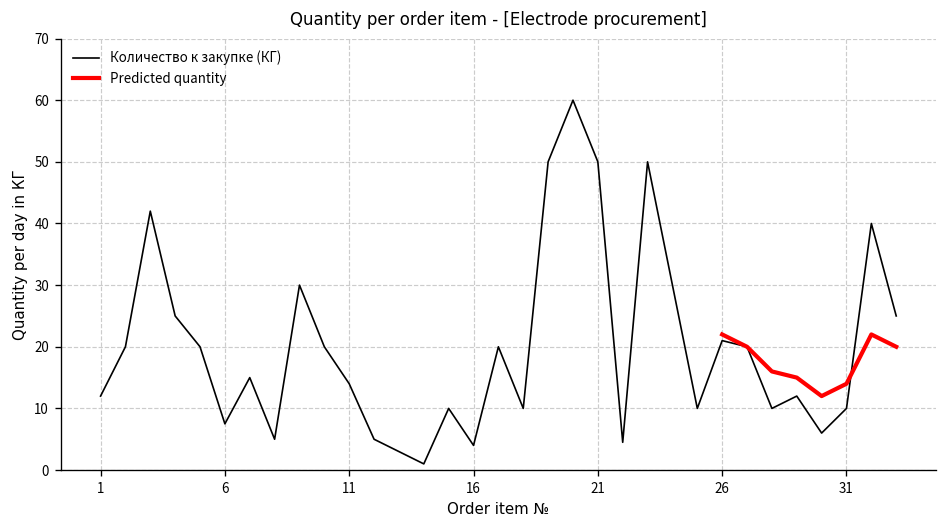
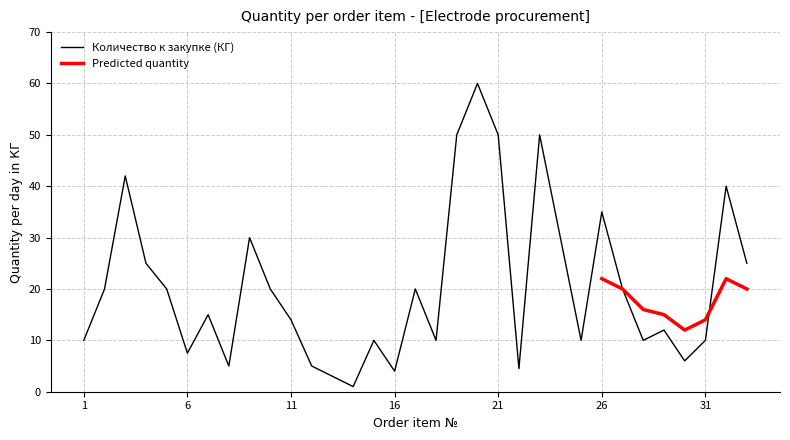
  {
    "Количество к закупке (КГ)": {
-     "1": 12,
+     "1": 10,
      "6": 8,
      "11": 14,
      "16": 4,
      "21": 50,
-     "26": 21,
+     "26": 35,
      "31": 10
    }
  }
